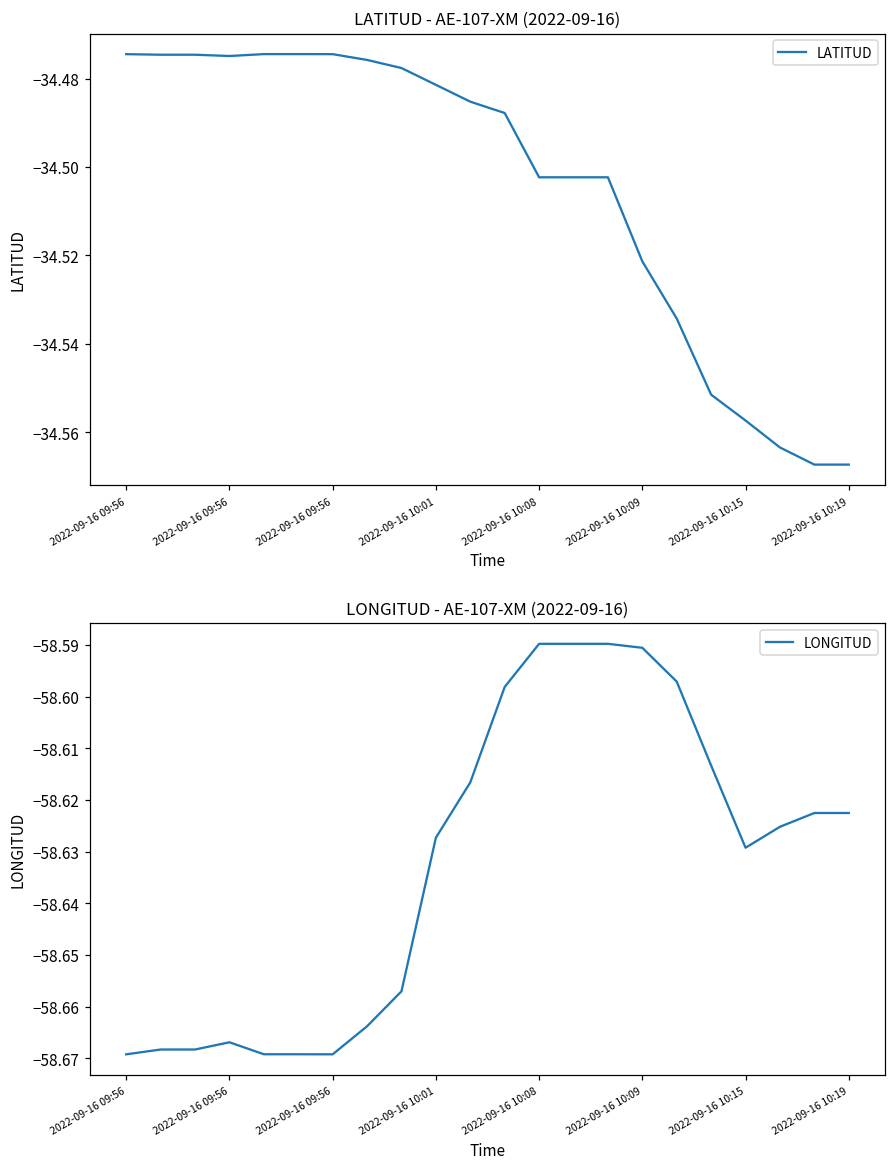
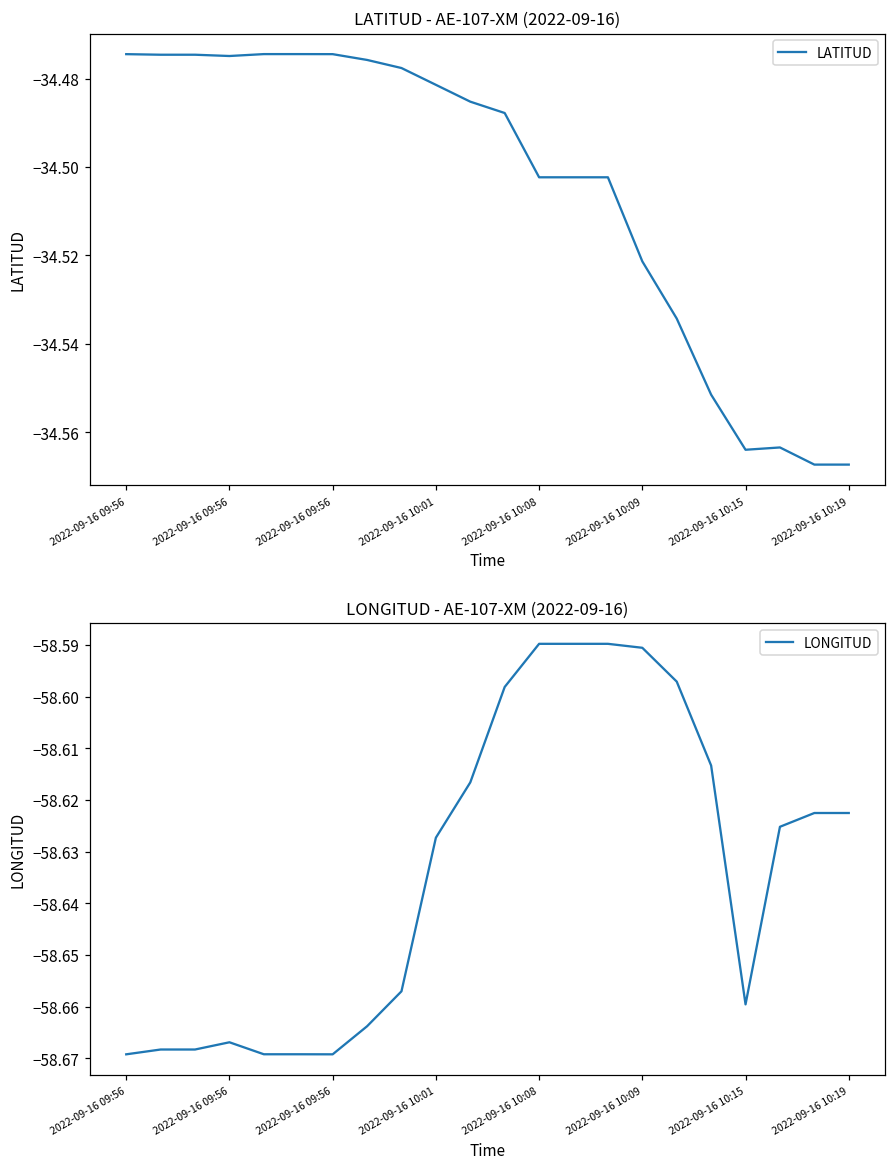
  {
    "LATITUD - AE-107-XM (2022-09-16)": {
      "2022-09-16 10:01": -34.481,
      "2022-09-16 10:09": -34.521,
-     "2022-09-16 10:15": -34.557
+     "2022-09-16 10:15": -34.564
    },
    "LONGITUD - AE-107-XM (2022-09-16)": {
      "2022-09-16 10:01": -58.627,
      "2022-09-16 10:09": -58.591,
-     "2022-09-16 10:15": -58.629
+     "2022-09-16 10:15": -58.660
    }
  }
